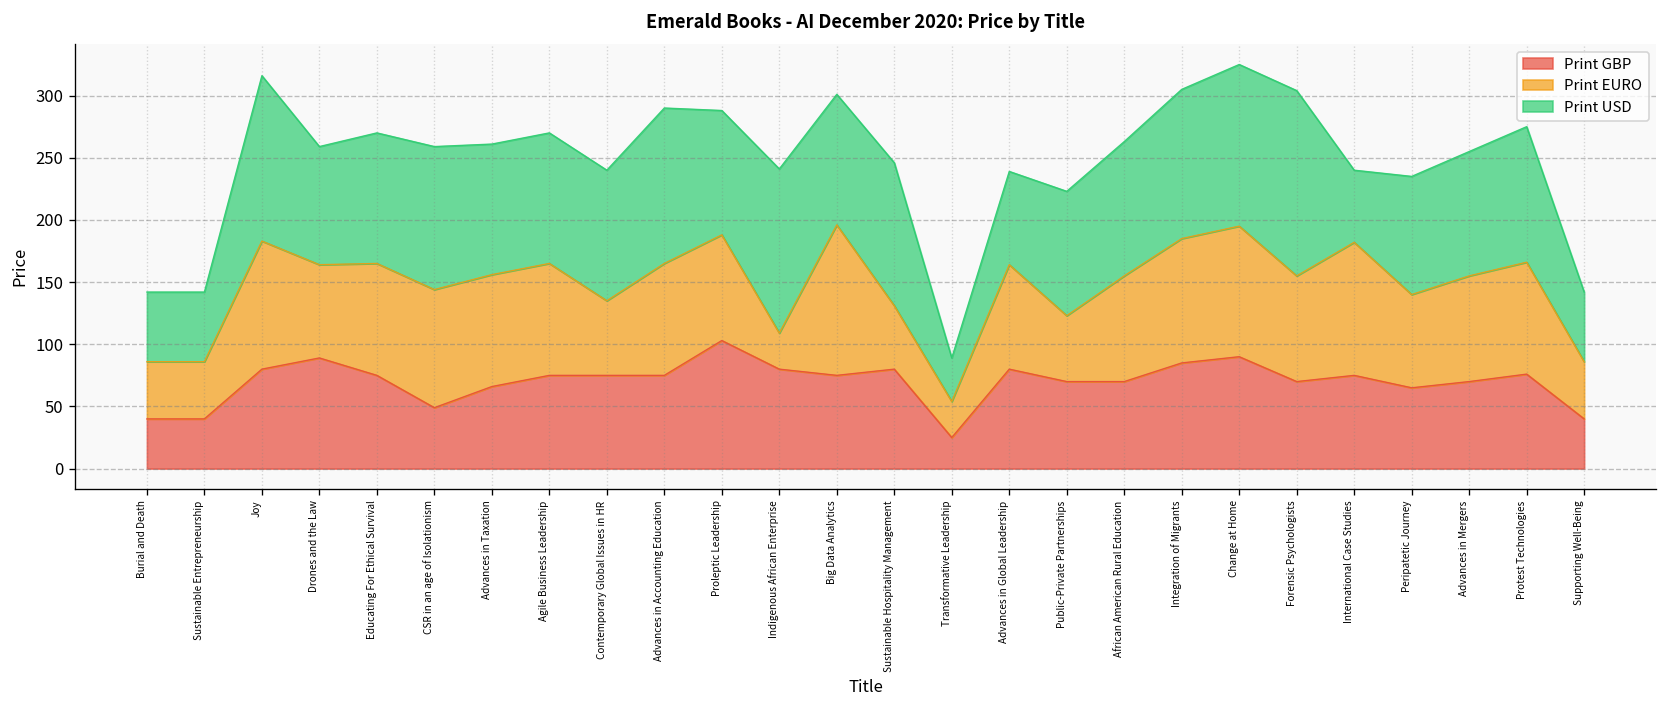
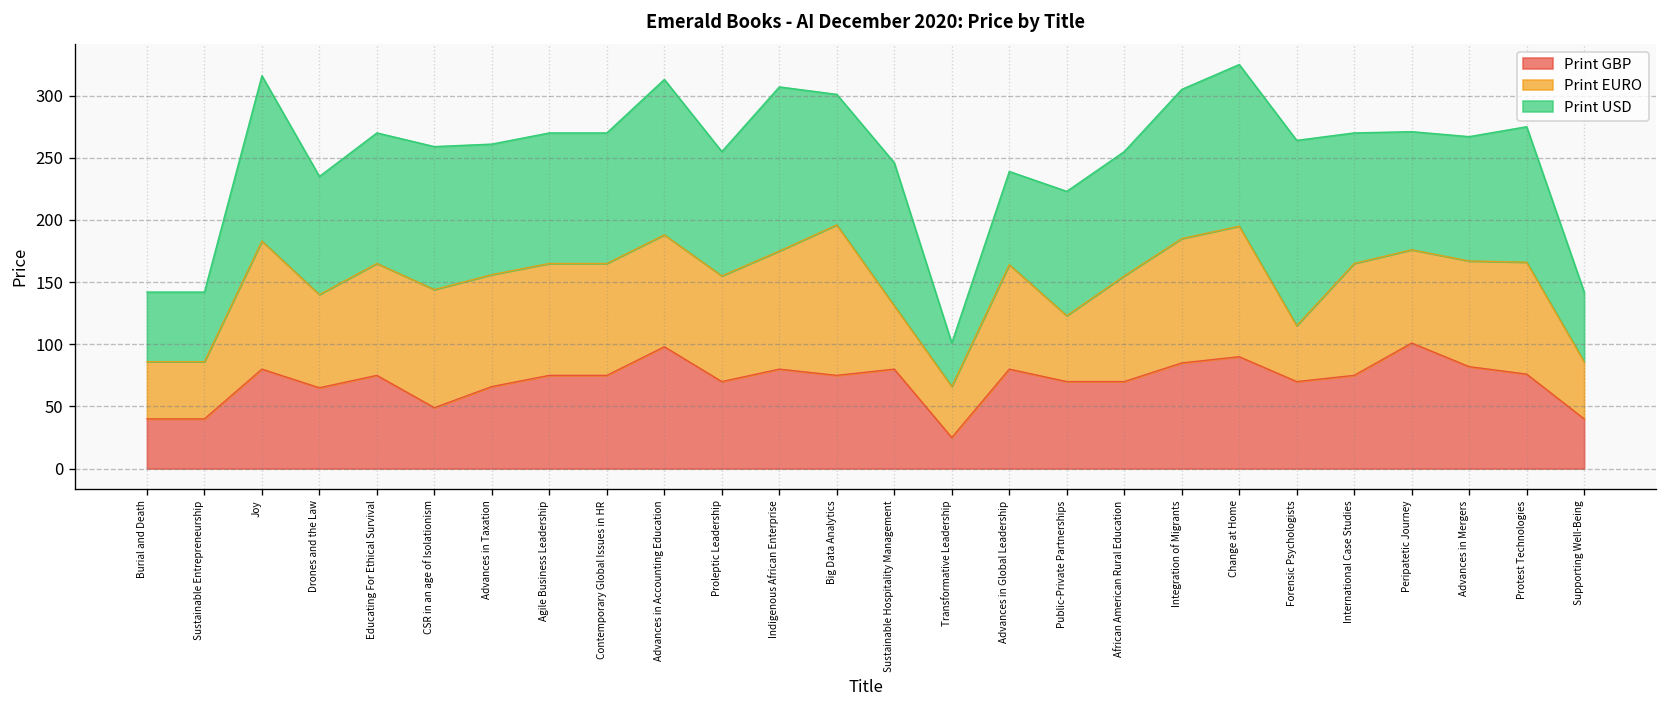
  {
    "Print GBP": {
      "Burial and Death": 40,
      "Sustainable Entrepreneurship": 40,
      "Joy": 80,
-     "Drones and the Law": 89,
+     "Drones and the Law": 65,
      "Educating For Ethical Survival": 75,
      "CSR in an age of Isolationism": 49,
      "Advances in Taxation": 66,
      "Agile Business Leadership": 75,
      "Contemporary Global Issues in HR": 75,
-     "Advances in Accounting Education": 75,
-     "Proleptic Leadership": 103,
+     "Advances in Accounting Education": 98,
+     "Proleptic Leadership": 70,
      "Indigenous African Enterprise": 80,
      "Big Data Analytics": 75,
      "Sustainable Hospitality Management": 80,
      "Transformative Leadership": 25,
      "Advances in Global Leadership": 80,
      "Public-Private Partnerships": 70,
      "African American Rural Education": 70,
      "Integration of Migrants": 85,
      "Change at Home": 90,
      "Forensic Psychologists": 70,
      "International Case Studies": 75,
-     "Peripatetic Journey": 65,
-     "Advances in Mergers": 70,
+     "Peripatetic Journey": 101,
+     "Advances in Mergers": 82,
      "Protest Technologies": 76,
      "Supporting Well-Being": 40
    },
    "Print EURO": {
      "Burial and Death": 46,
      "Sustainable Entrepreneurship": 46,
      "Joy": 103,
      "Drones and the Law": 75,
      "Educating For Ethical Survival": 90,
      "CSR in an age of Isolationism": 95,
      "Advances in Taxation": 90,
      "Agile Business Leadership": 90,
-     "Contemporary Global Issues in HR": 60,
+     "Contemporary Global Issues in HR": 90,
      "Advances in Accounting Education": 90,
      "Proleptic Leadership": 85,
-     "Indigenous African Enterprise": 29,
+     "Indigenous African Enterprise": 95,
      "Big Data Analytics": 121,
      "Sustainable Hospitality Management": 51,
-     "Transformative Leadership": 29,
+     "Transformative Leadership": 41,
      "Advances in Global Leadership": 84,
      "Public-Private Partnerships": 53,
      "African American Rural Education": 85,
      "Integration of Migrants": 100,
      "Change at Home": 105,
-     "Forensic Psychologists": 85,
-     "International Case Studies": 107,
+     "Forensic Psychologists": 45,
+     "International Case Studies": 90,
      "Peripatetic Journey": 75,
      "Advances in Mergers": 85,
      "Protest Technologies": 90,
      "Supporting Well-Being": 46
    },
    "Print USD": {
      "Burial and Death": 56,
      "Sustainable Entrepreneurship": 56,
      "Joy": 133,
      "Drones and the Law": 95,
      "Educating For Ethical Survival": 105,
      "CSR in an age of Isolationism": 115,
      "Advances in Taxation": 105,
      "Agile Business Leadership": 105,
      "Contemporary Global Issues in HR": 105,
      "Advances in Accounting Education": 125,
      "Proleptic Leadership": 100,
      "Indigenous African Enterprise": 132,
      "Big Data Analytics": 105,
      "Sustainable Hospitality Management": 115,
      "Transformative Leadership": 35,
      "Advances in Global Leadership": 75,
      "Public-Private Partnerships": 100,
-     "African American Rural Education": 108,
+     "African American Rural Education": 100,
      "Integration of Migrants": 120,
      "Change at Home": 130,
      "Forensic Psychologists": 149,
-     "International Case Studies": 58,
+     "International Case Studies": 105,
      "Peripatetic Journey": 95,
      "Advances in Mergers": 100,
      "Protest Technologies": 109,
      "Supporting Well-Being": 56
    }
  }
